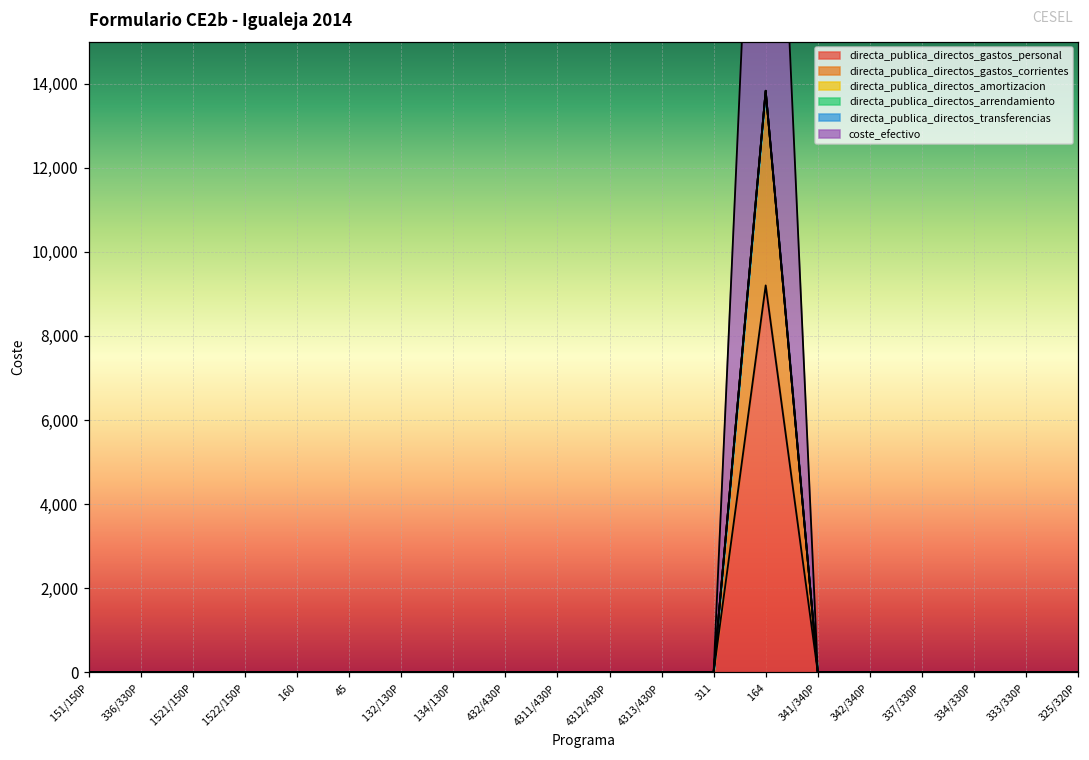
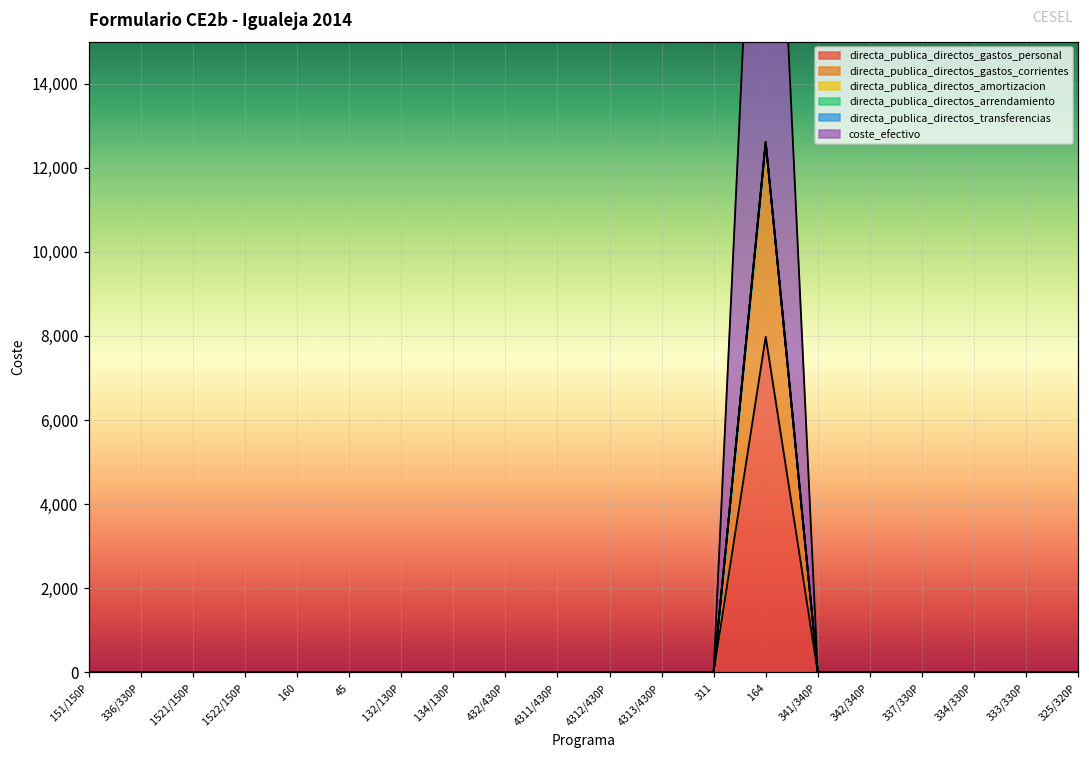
  {
    "directa_publica_directos_gastos_personal": {
-     "164": "9,200"
+     "164": "8,000"
    }
  }
